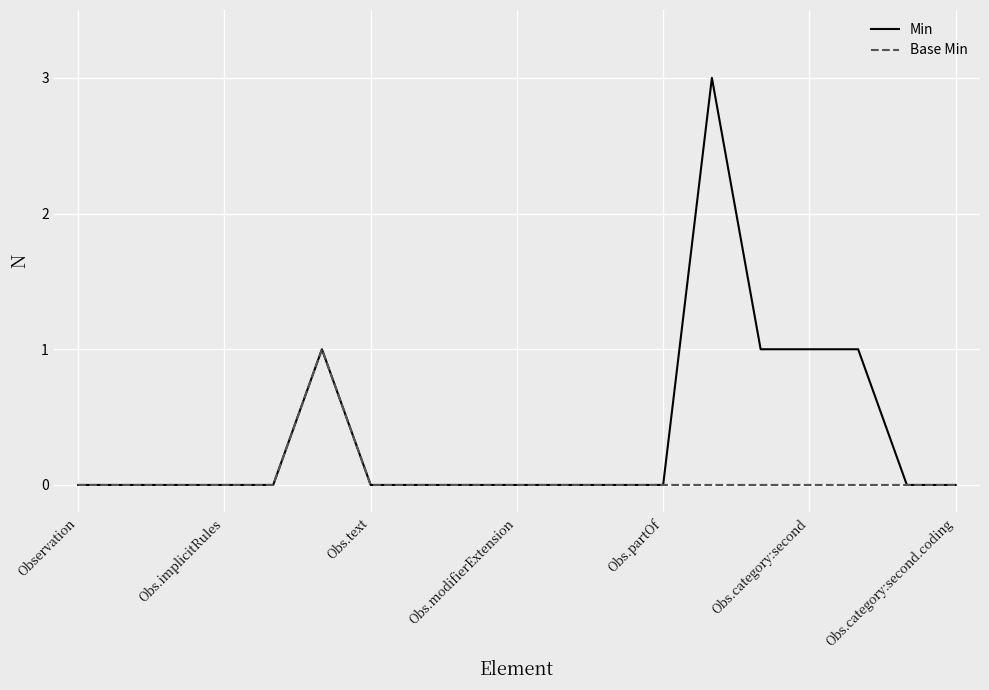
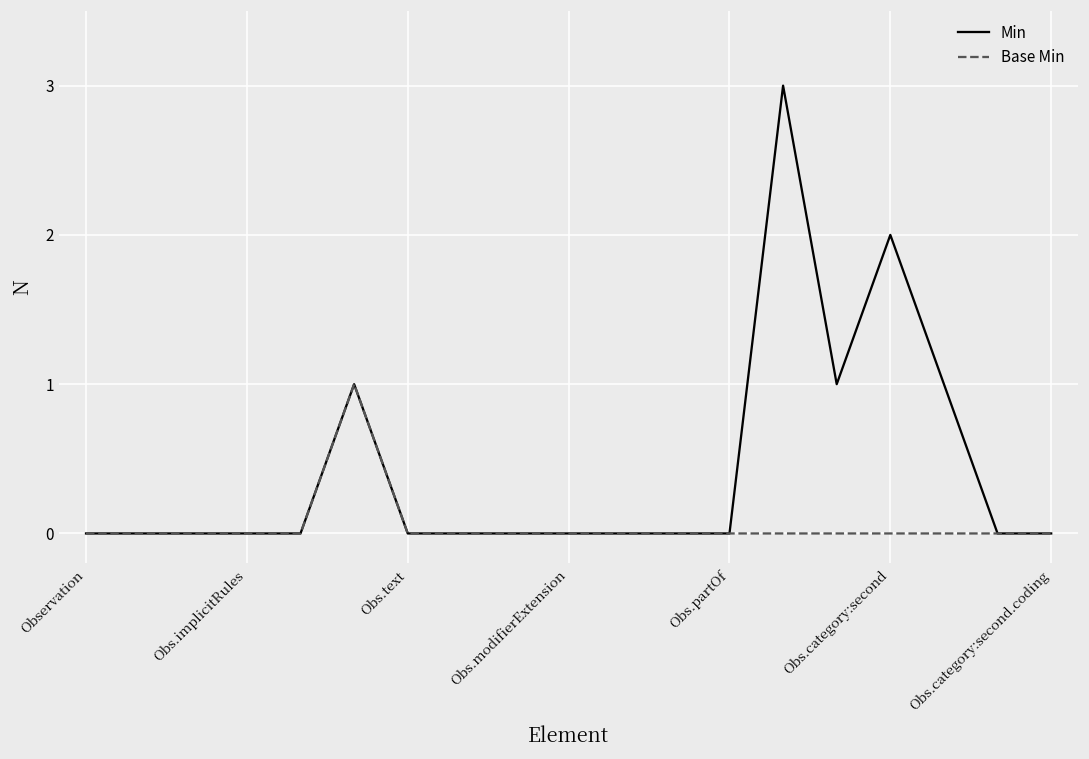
  {
    "Min": {
-     "Obs.category:second": 1
+     "Obs.category:second": 2
    },
    "Base Min": {
      "Obs.category:second": 0
    }
  }
